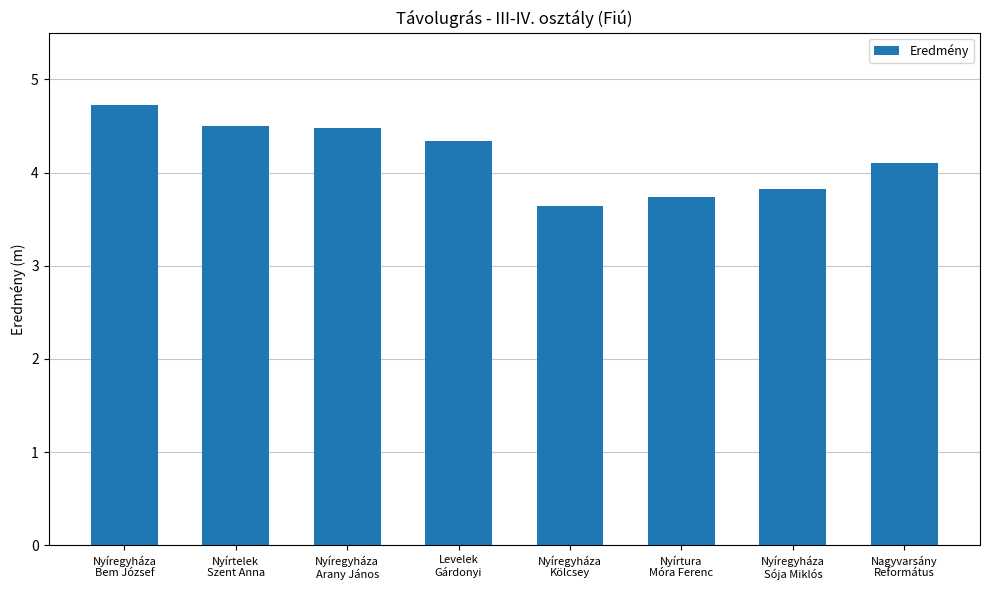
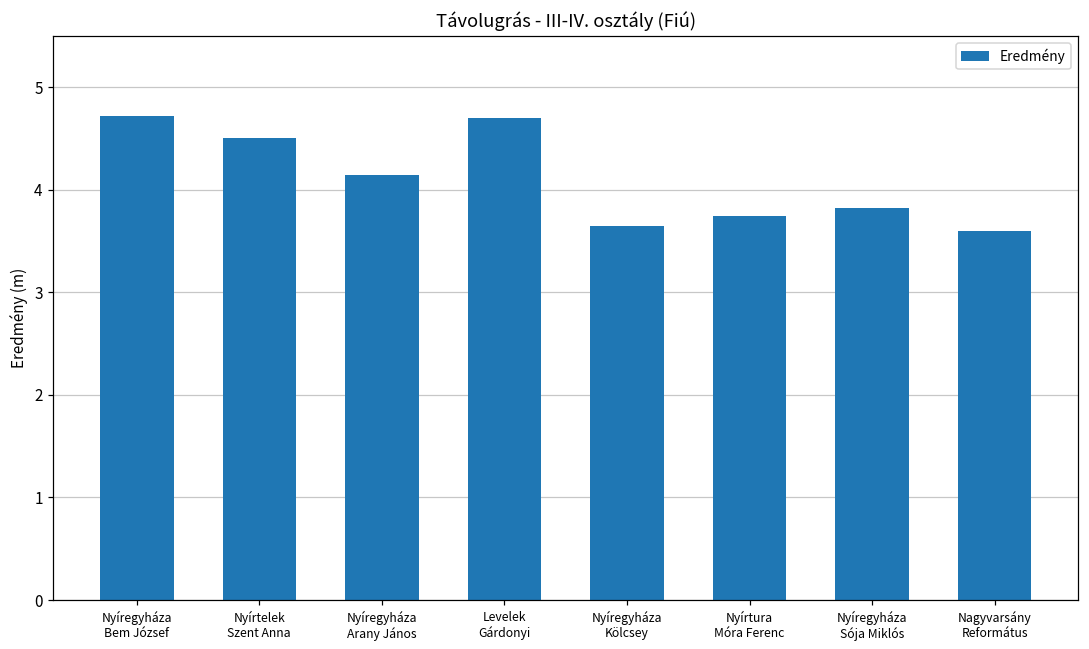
  {
    "Nyíregyháza Bem József": 4.7,
    "Nyírtelek Szent Anna": 4.5,
-   "Nyíregyháza Arany János": 4.5,
-   "Levelek Gárdonyi": 4.3,
+   "Nyíregyháza Arany János": 4.1,
+   "Levelek Gárdonyi": 4.7,
    "Nyíregyháza Kölcsey": 3.6,
    "Nyírtura Móra Ferenc": 3.7,
    "Nyíregyháza Sója Miklós": 3.8,
-   "Nagyvarsány Református": 4.1
+   "Nagyvarsány Református": 3.6
  }
